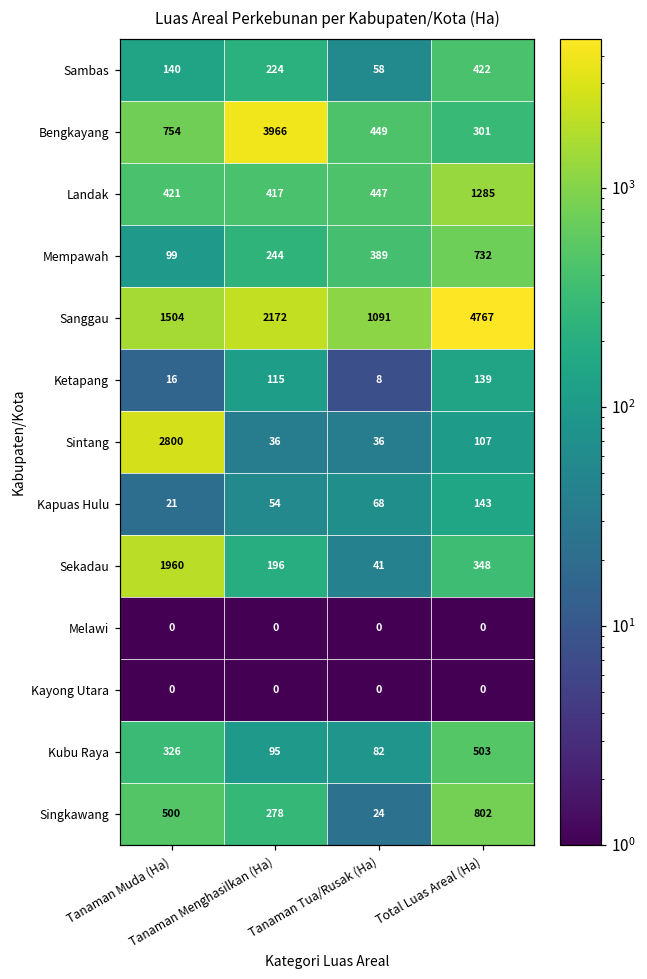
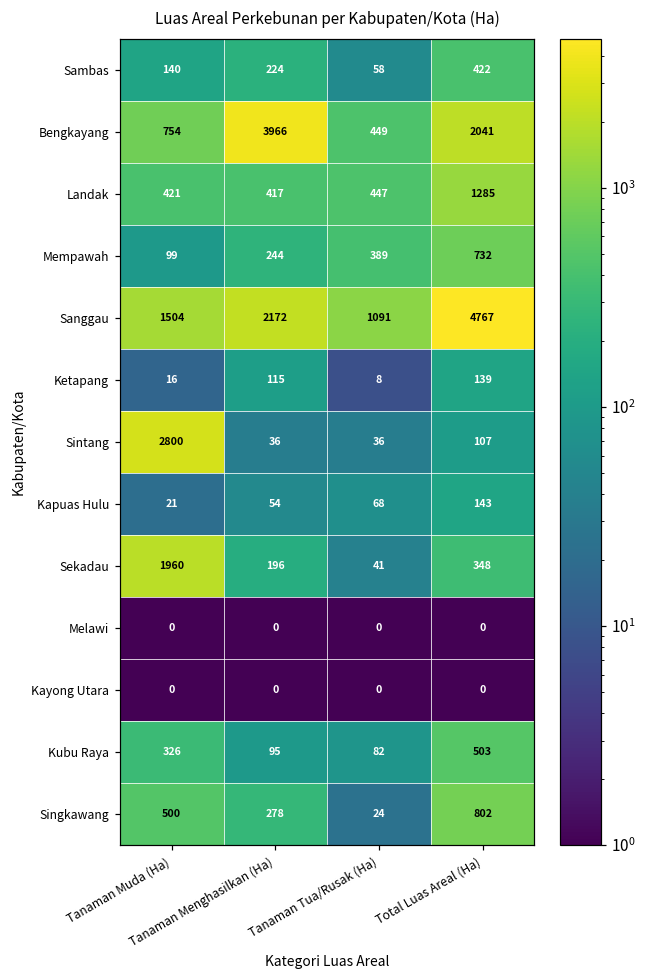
  {
    "Sambas": {
      "Tanaman Muda (Ha)": 140,
      "Tanaman Menghasilkan (Ha)": 224,
      "Tanaman Tua/Rusak (Ha)": 58,
      "Total Luas Areal (Ha)": 422
    },
    "Bengkayang": {
      "Tanaman Muda (Ha)": 754,
      "Tanaman Menghasilkan (Ha)": 3966,
      "Tanaman Tua/Rusak (Ha)": 449,
-     "Total Luas Areal (Ha)": 301
+     "Total Luas Areal (Ha)": 2041
    },
    "Landak": {
      "Tanaman Muda (Ha)": 421,
      "Tanaman Menghasilkan (Ha)": 417,
      "Tanaman Tua/Rusak (Ha)": 447,
      "Total Luas Areal (Ha)": 1285
    },
    "Mempawah": {
      "Tanaman Muda (Ha)": 99,
      "Tanaman Menghasilkan (Ha)": 244,
      "Tanaman Tua/Rusak (Ha)": 389,
      "Total Luas Areal (Ha)": 732
    },
    "Sanggau": {
      "Tanaman Muda (Ha)": 1504,
      "Tanaman Menghasilkan (Ha)": 2172,
      "Tanaman Tua/Rusak (Ha)": 1091,
      "Total Luas Areal (Ha)": 4767
    },
    "Ketapang": {
      "Tanaman Muda (Ha)": 16,
      "Tanaman Menghasilkan (Ha)": 115,
      "Tanaman Tua/Rusak (Ha)": 8,
      "Total Luas Areal (Ha)": 139
    },
    "Sintang": {
      "Tanaman Muda (Ha)": 2800,
      "Tanaman Menghasilkan (Ha)": 36,
      "Tanaman Tua/Rusak (Ha)": 36,
      "Total Luas Areal (Ha)": 107
    },
    "Kapuas Hulu": {
      "Tanaman Muda (Ha)": 21,
      "Tanaman Menghasilkan (Ha)": 54,
      "Tanaman Tua/Rusak (Ha)": 68,
      "Total Luas Areal (Ha)": 143
    },
    "Sekadau": {
      "Tanaman Muda (Ha)": 1960,
      "Tanaman Menghasilkan (Ha)": 196,
      "Tanaman Tua/Rusak (Ha)": 41,
      "Total Luas Areal (Ha)": 348
    },
    "Melawi": {
      "Tanaman Muda (Ha)": 0,
      "Tanaman Menghasilkan (Ha)": 0,
      "Tanaman Tua/Rusak (Ha)": 0,
      "Total Luas Areal (Ha)": 0
    },
    "Kayong Utara": {
      "Tanaman Muda (Ha)": 0,
      "Tanaman Menghasilkan (Ha)": 0,
      "Tanaman Tua/Rusak (Ha)": 0,
      "Total Luas Areal (Ha)": 0
    },
    "Kubu Raya": {
      "Tanaman Muda (Ha)": 326,
      "Tanaman Menghasilkan (Ha)": 95,
      "Tanaman Tua/Rusak (Ha)": 82,
      "Total Luas Areal (Ha)": 503
    },
    "Singkawang": {
      "Tanaman Muda (Ha)": 500,
      "Tanaman Menghasilkan (Ha)": 278,
      "Tanaman Tua/Rusak (Ha)": 24,
      "Total Luas Areal (Ha)": 802
    }
  }
